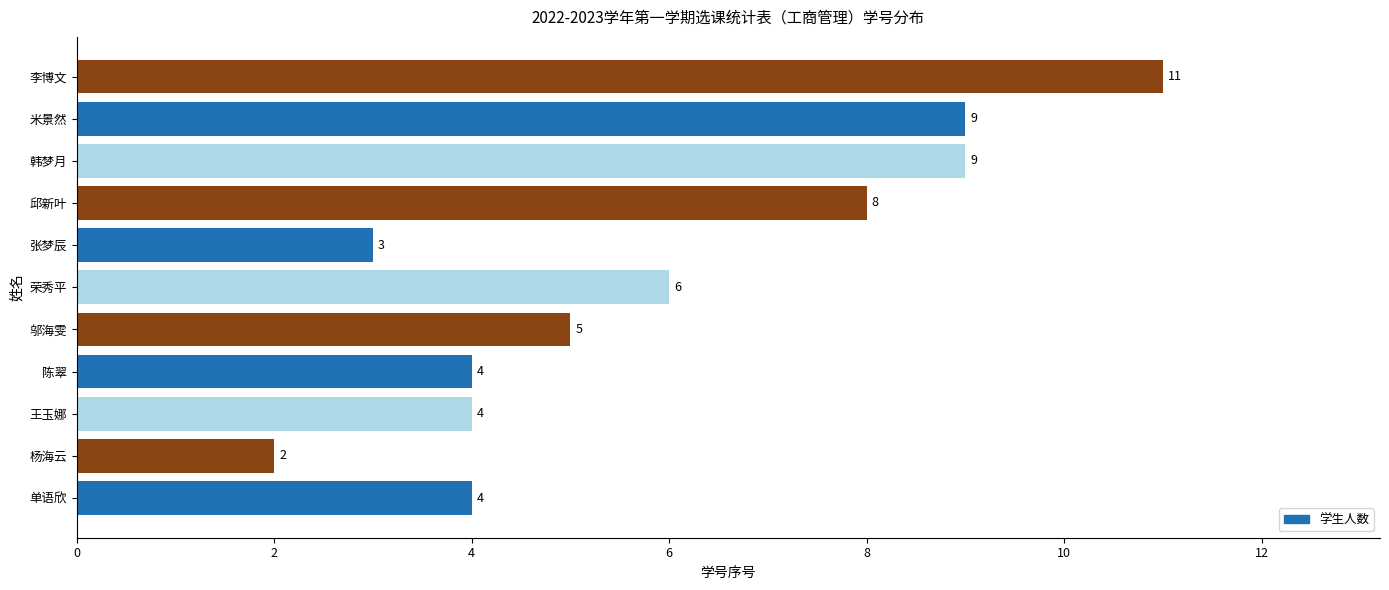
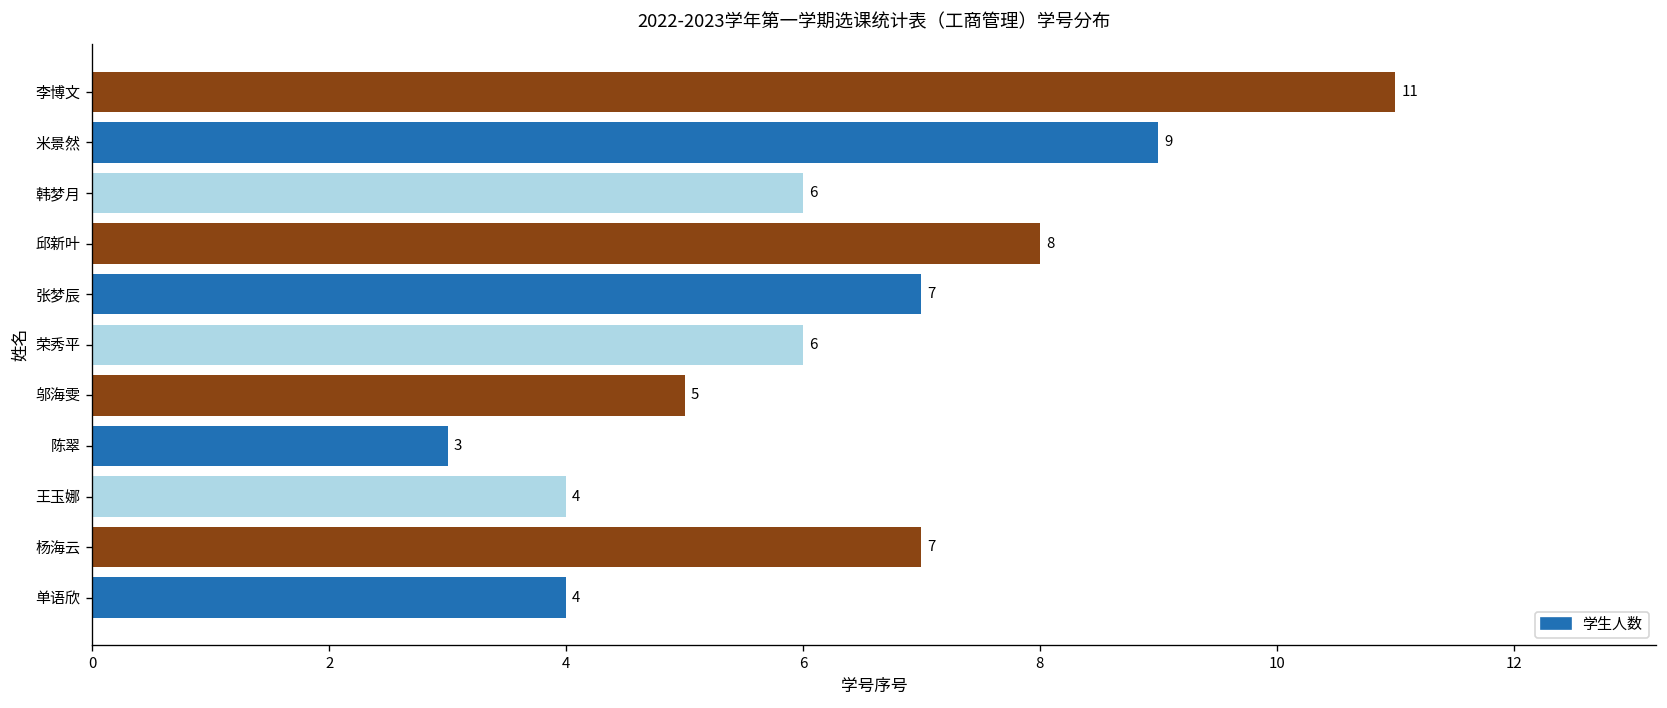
  {
    "李博文": 11,
    "米景然": 9,
-   "韩梦月": 9,
+   "韩梦月": 6,
    "邱新叶": 8,
-   "张梦辰": 3,
+   "张梦辰": 7,
    "荣秀平": 6,
    "邬海雯": 5,
-   "陈翠": 4,
+   "陈翠": 3,
    "王玉娜": 4,
-   "杨海云": 2,
+   "杨海云": 7,
    "单语欣": 4
  }
